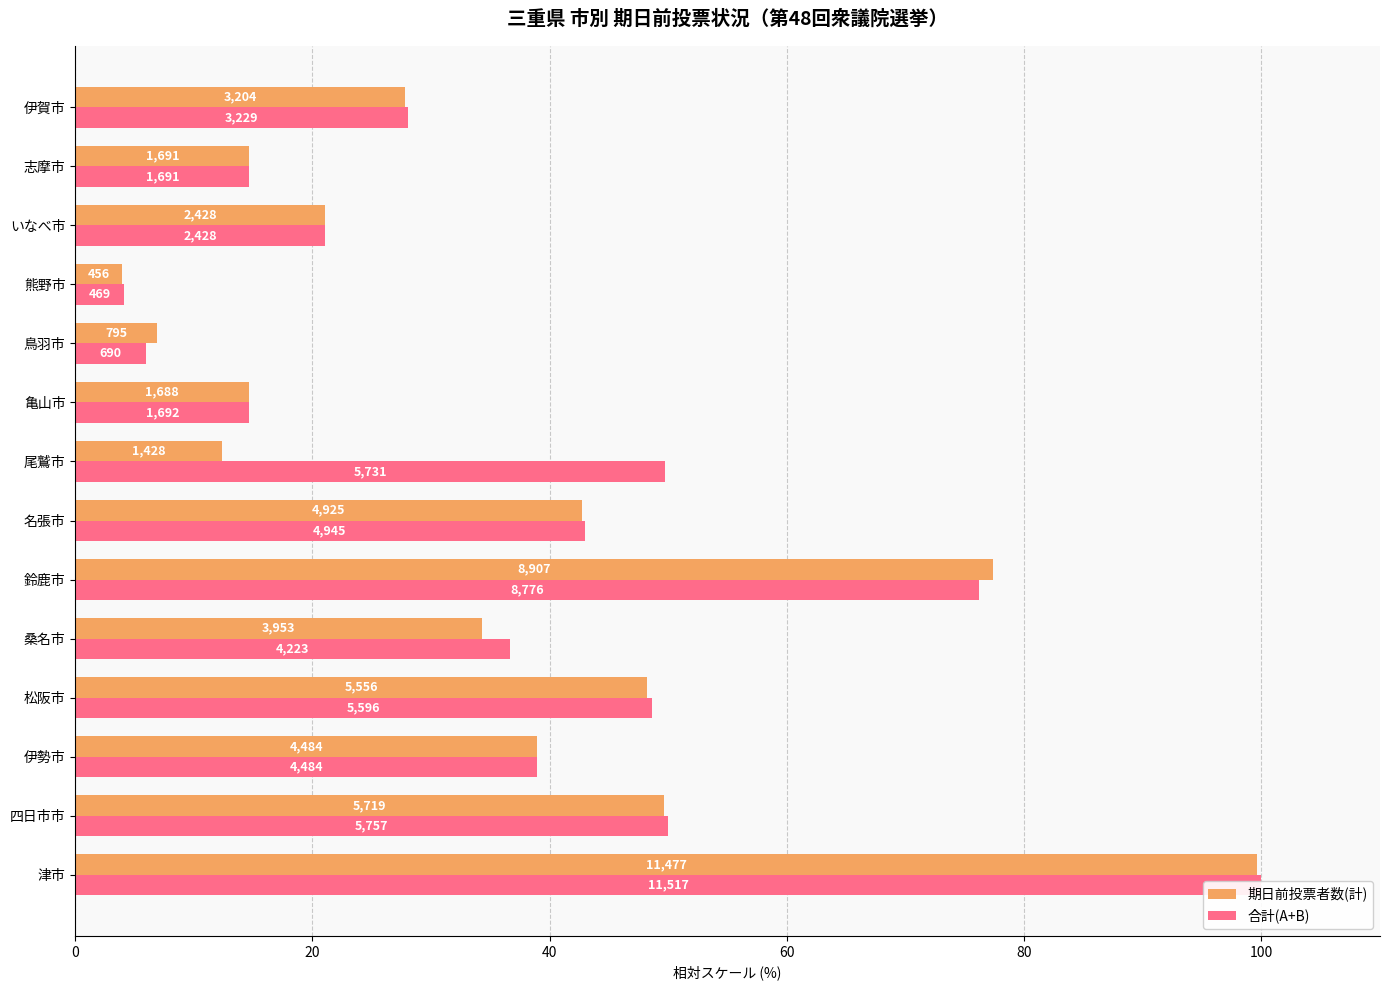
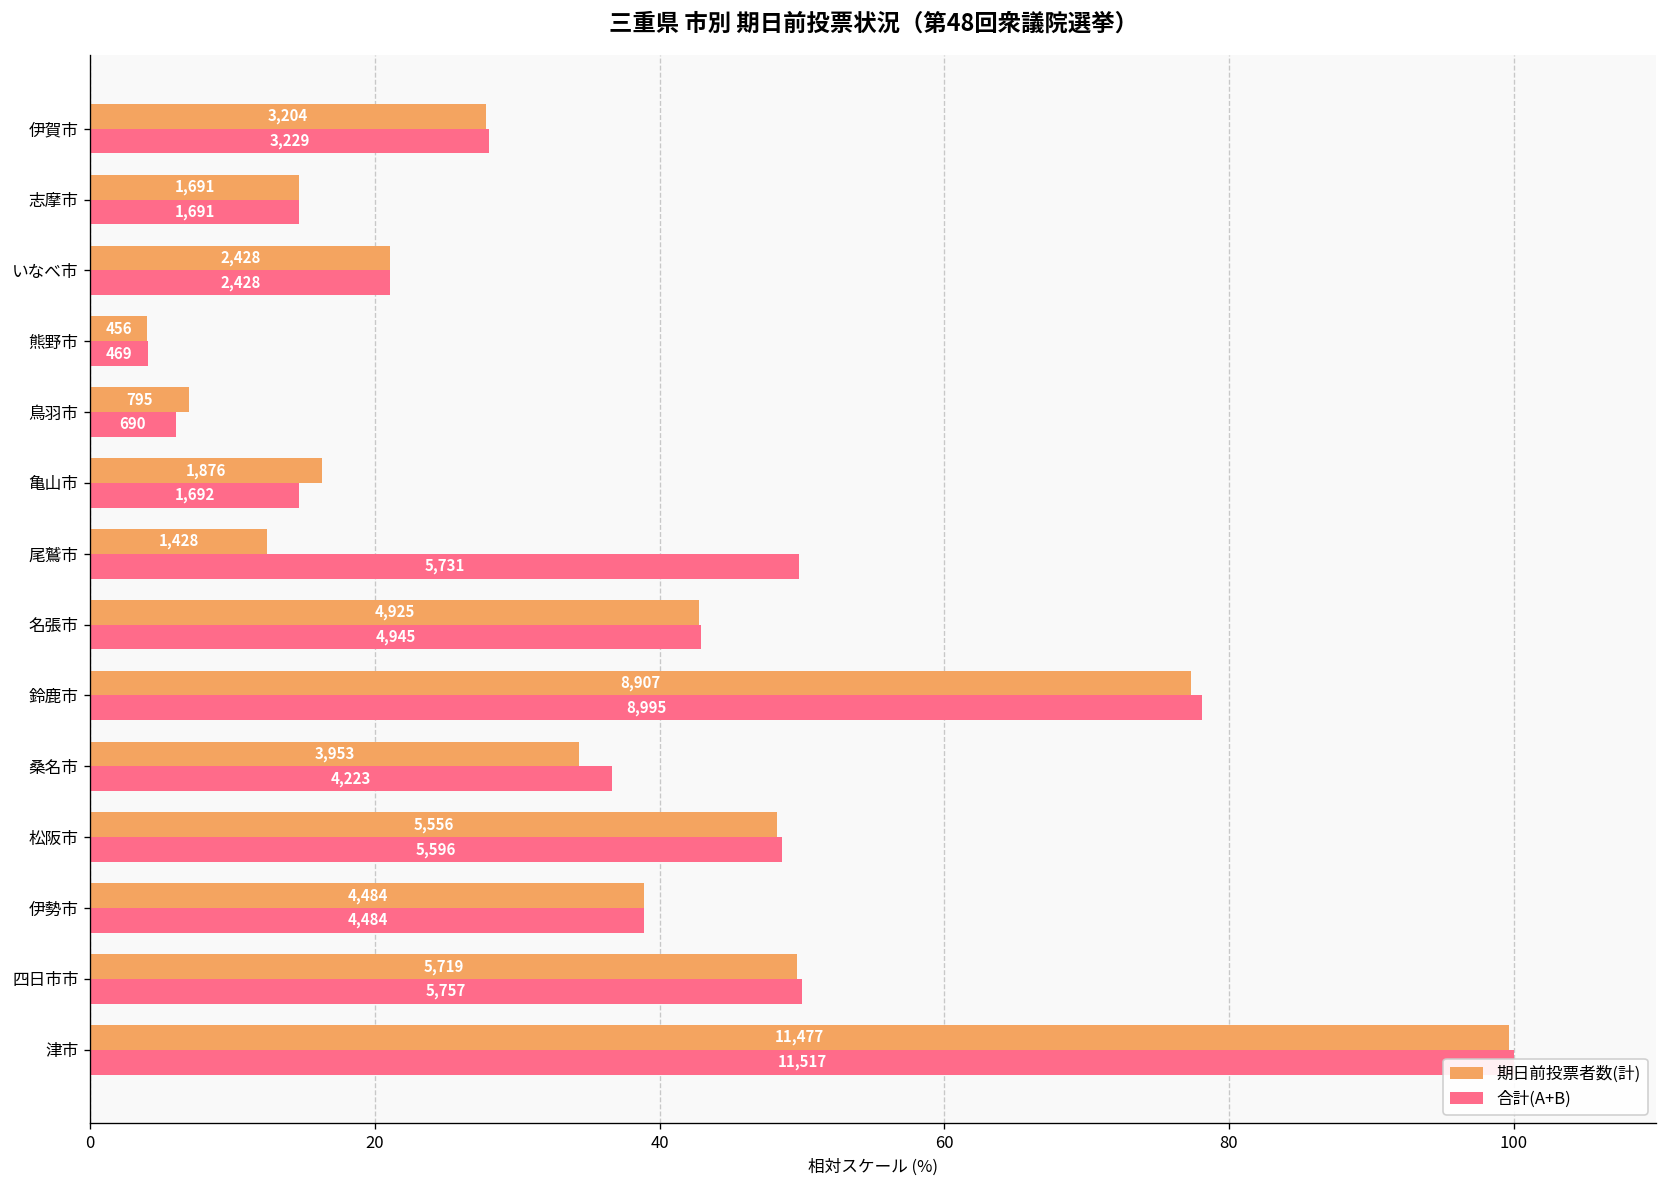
  {
    "期日前投票者数(計)": {
-     "亀山市": "1,688"
+     "亀山市": "1,876"
    },
    "合計(A+B)": {
-     "鈴鹿市": "8,776"
+     "鈴鹿市": "8,995"
    }
  }
